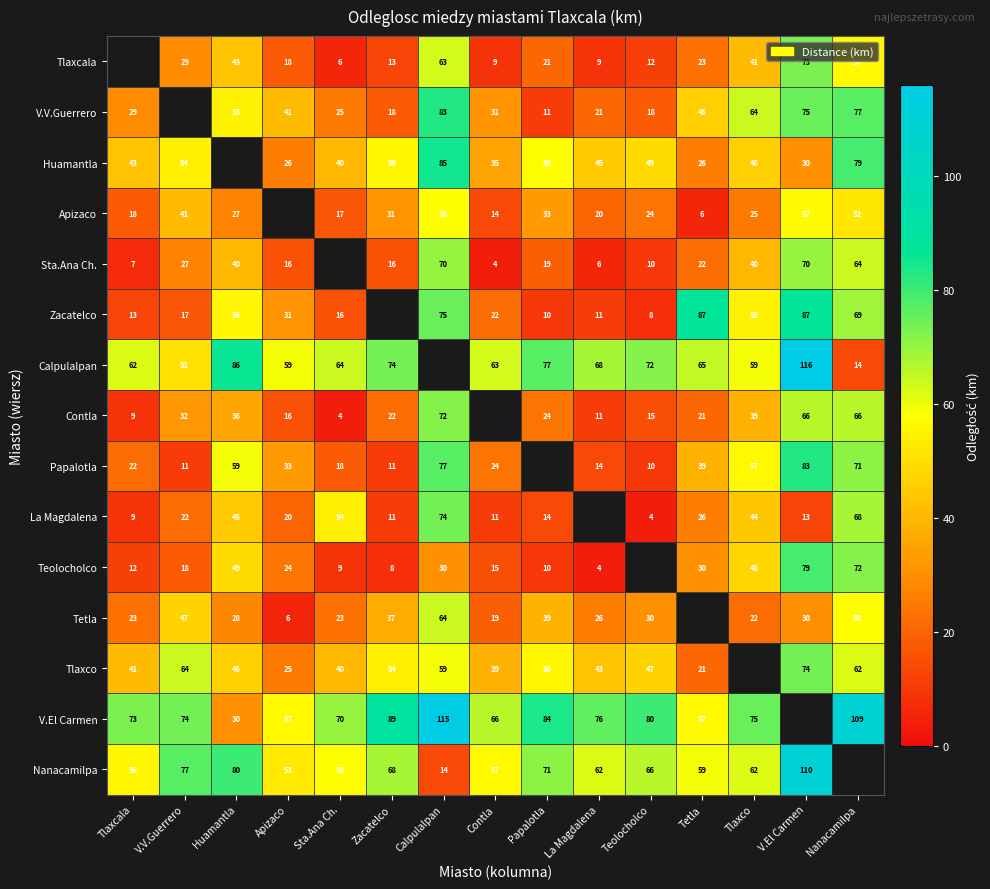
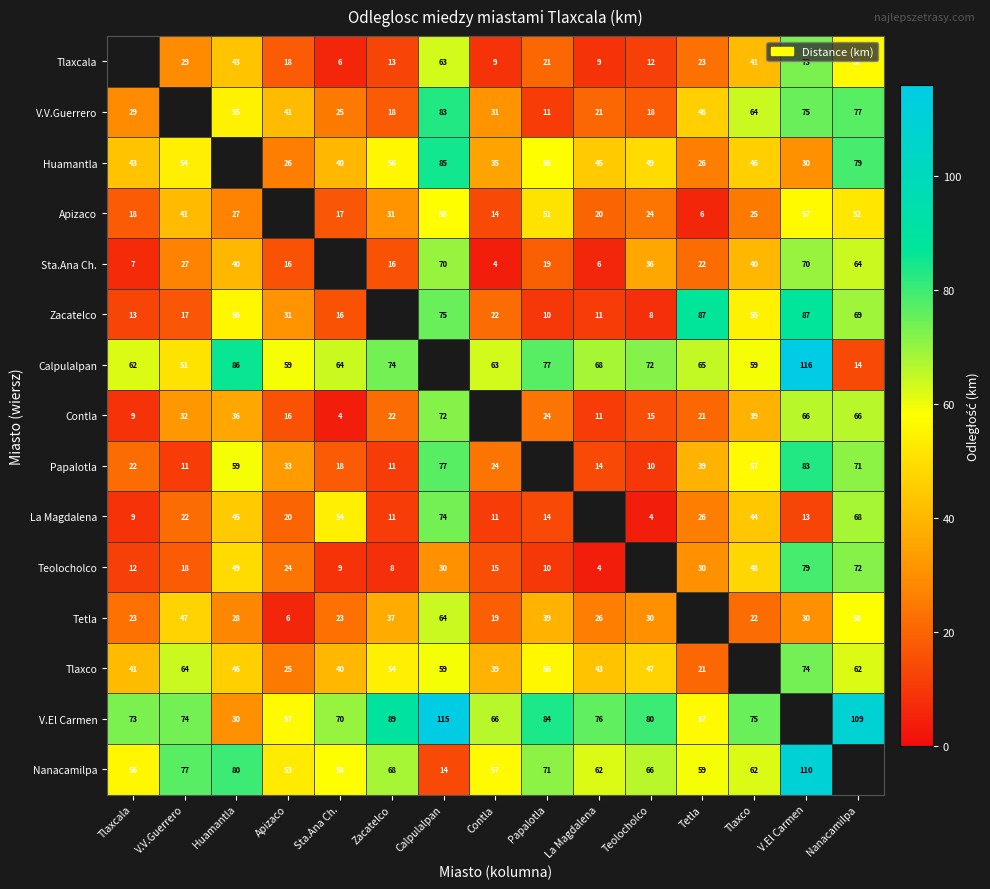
  {
    "Apizaco": {
      "Tlaxcala": 18,
      "V.V.Guerrero": 41,
      "Huamantla": 27,
      "Sta.Ana Ch.": 17,
      "Zacatelco": 31,
      "Calpulalpan": 58,
      "Contla": 14,
-     "Papalotla": 33,
+     "Papalotla": 51,
      "La Magdalena": 20,
      "Teolocholco": 24,
      "Tetla": 6,
      "Tlaxco": 25,
      "V.El Carmen": 57,
      "Nanacamilpa": 52
    },
    "Sta.Ana Ch.": {
      "Tlaxcala": 7,
      "V.V.Guerrero": 27,
      "Huamantla": 40,
      "Apizaco": 16,
      "Zacatelco": 16,
      "Calpulalpan": 70,
      "Contla": 4,
      "Papalotla": 19,
      "La Magdalena": 6,
-     "Teolocholco": 10,
+     "Teolocholco": 36,
      "Tetla": 22,
      "Tlaxco": 40,
      "V.El Carmen": 70,
      "Nanacamilpa": 64
    }
  }
